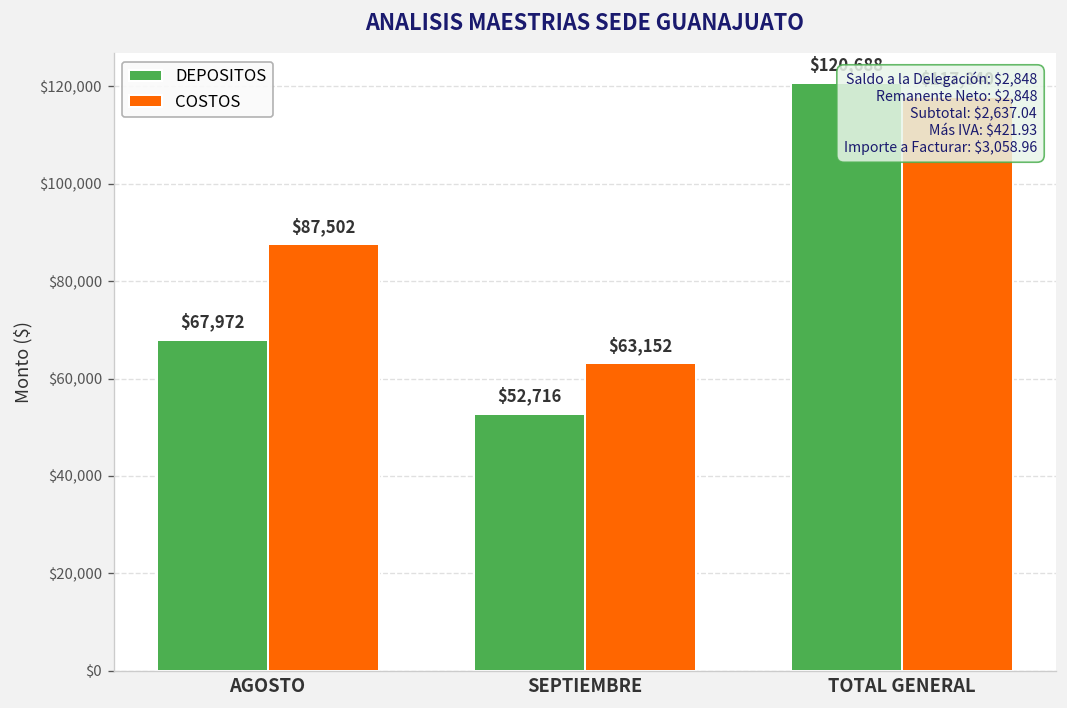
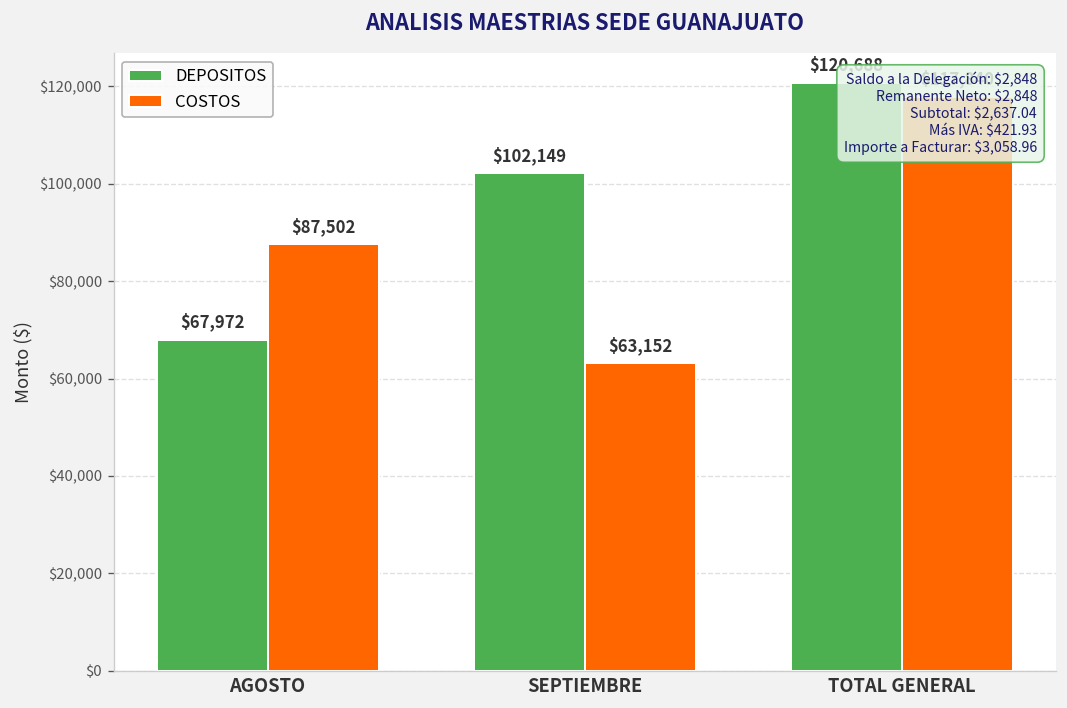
  {
    "DEPOSITOS": {
      "AGOSTO": "$67,972",
-     "SEPTIEMBRE": "$52,716"
+     "SEPTIEMBRE": "$102,149"
    },
    "COSTOS": {
      "AGOSTO": "$87,502",
      "SEPTIEMBRE": "$63,152"
    }
  }
